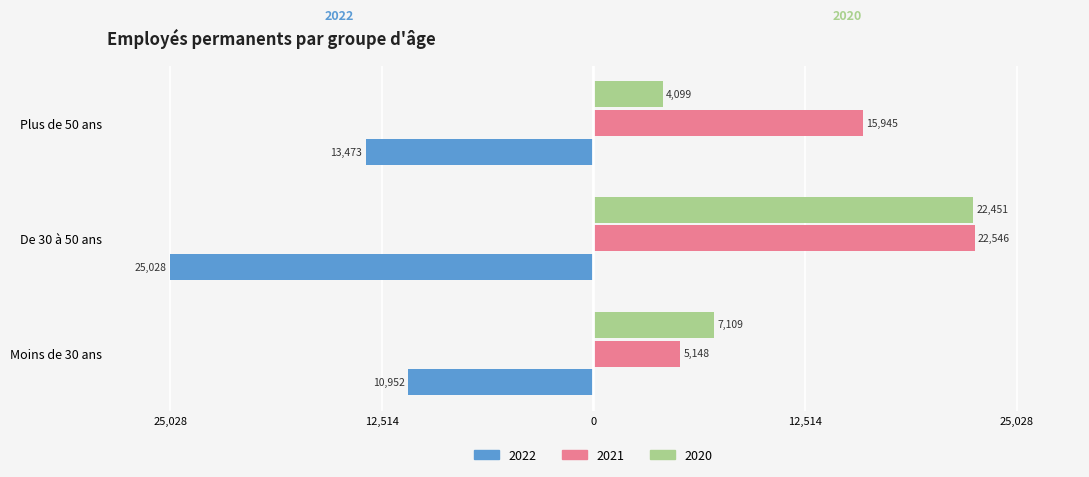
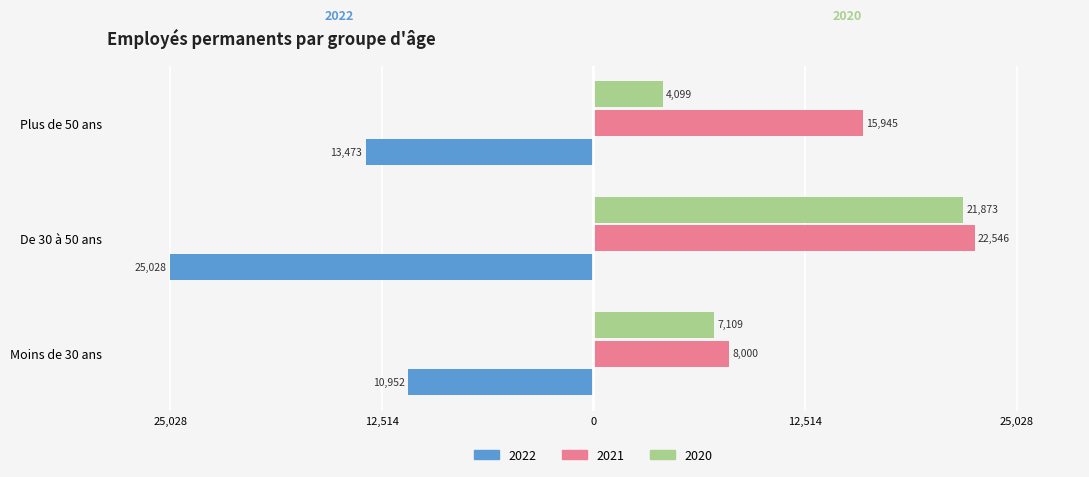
  {
    "2021": {
      "Plus de 50 ans": "15,945",
      "De 30 à 50 ans": "22,546",
-     "Moins de 30 ans": "5,148"
+     "Moins de 30 ans": "8,000"
    },
    "2020": {
      "Plus de 50 ans": "4,099",
-     "De 30 à 50 ans": "22,451",
+     "De 30 à 50 ans": "21,873",
      "Moins de 30 ans": "7,109"
    }
  }
